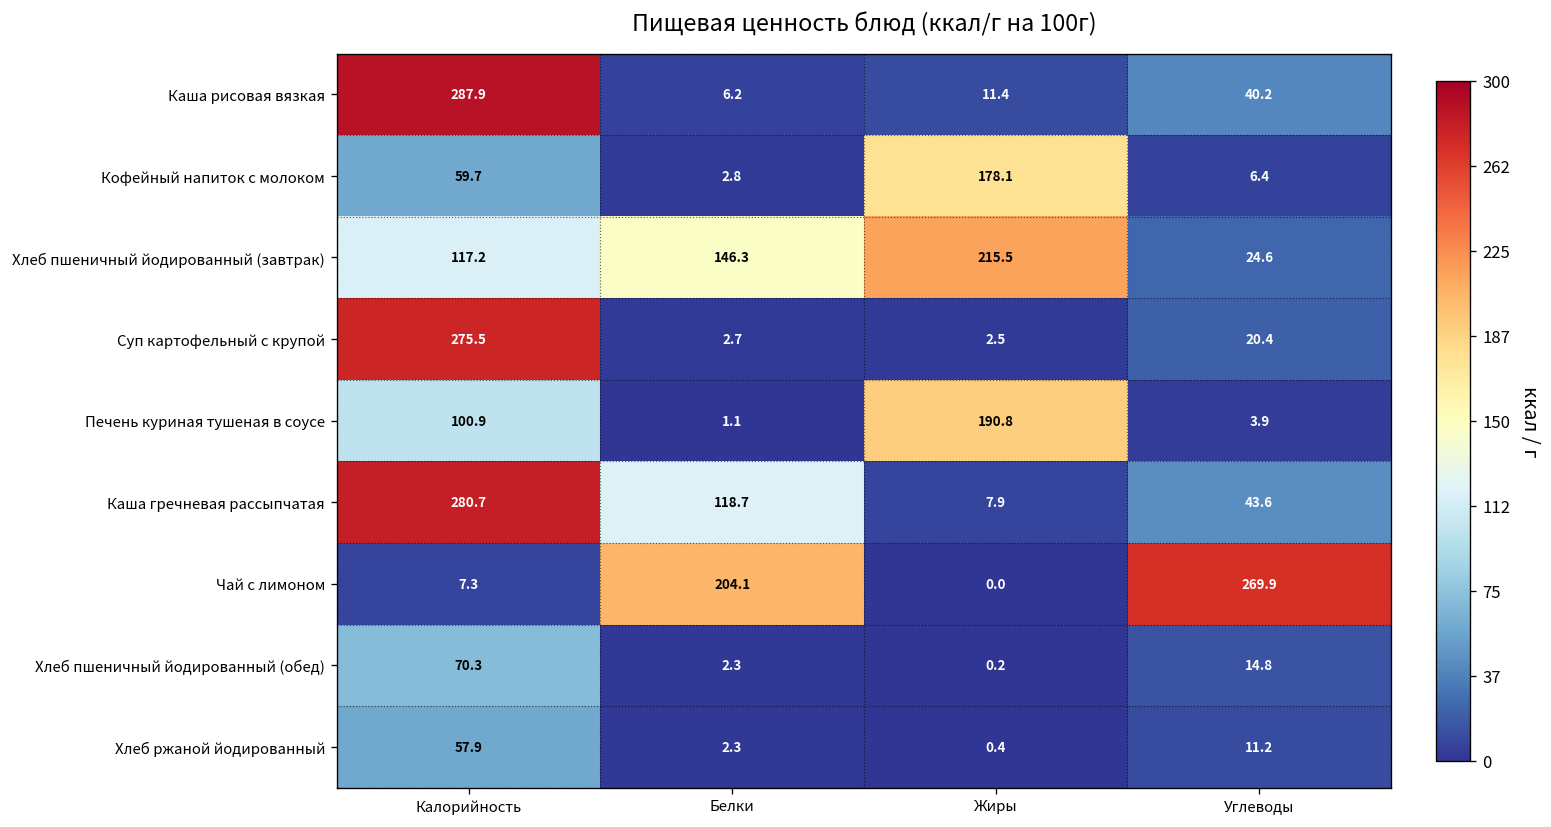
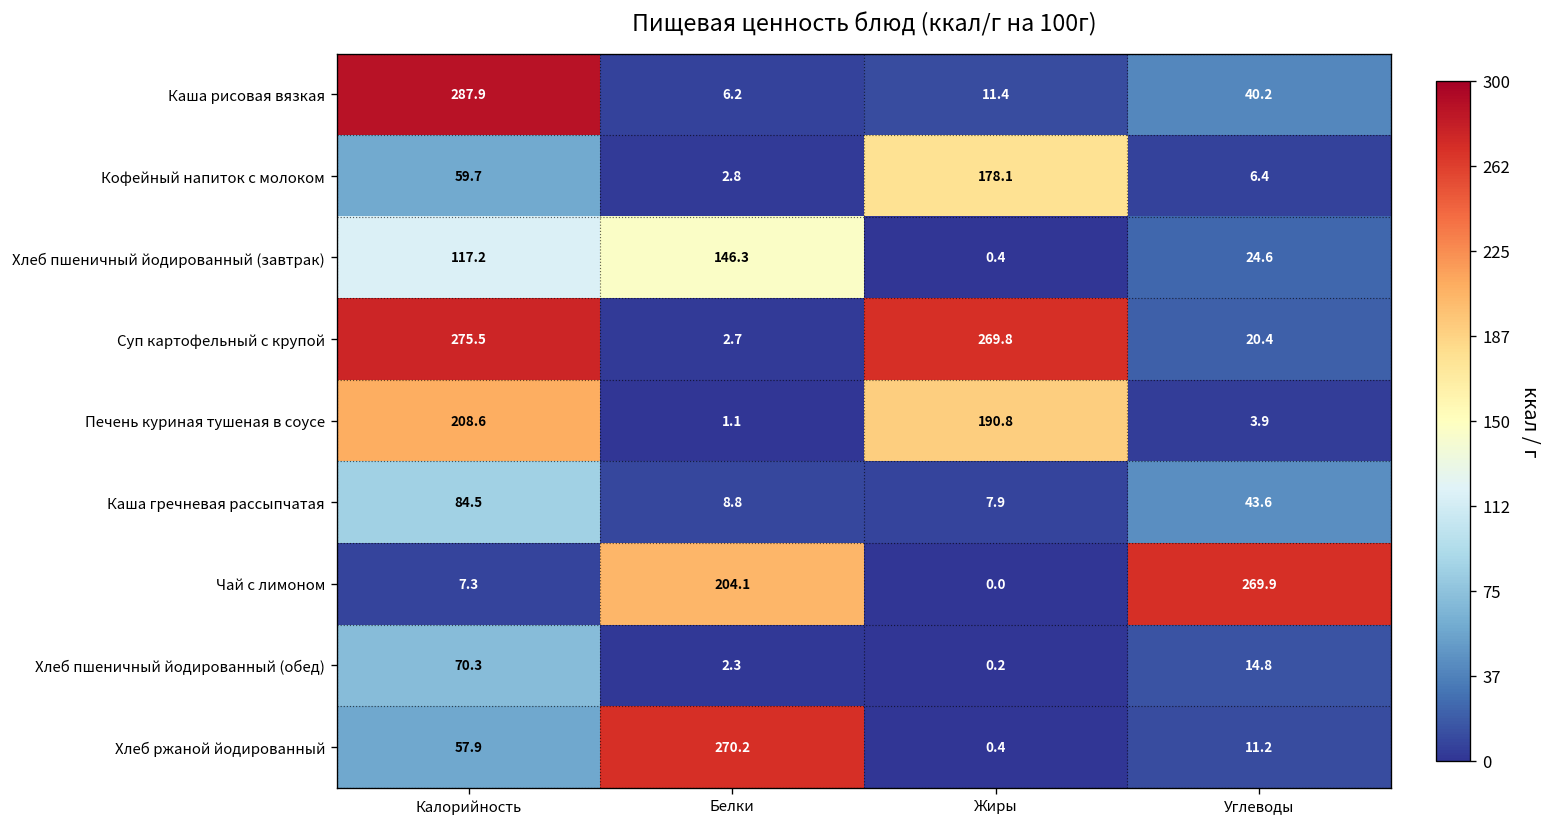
  {
    "Каша рисовая вязкая": {
      "Калорийность": 287.9,
      "Белки": 6.2,
      "Жиры": 11.4,
      "Углеводы": 40.2
    },
    "Кофейный напиток с молоком": {
      "Калорийность": 59.7,
      "Белки": 2.8,
      "Жиры": 178.1,
      "Углеводы": 6.4
    },
    "Хлеб пшеничный йодированный (завтрак)": {
      "Калорийность": 117.2,
      "Белки": 146.3,
-     "Жиры": 215.5,
+     "Жиры": 0.4,
      "Углеводы": 24.6
    },
    "Суп картофельный с крупой": {
      "Калорийность": 275.5,
      "Белки": 2.7,
-     "Жиры": 2.5,
+     "Жиры": 269.8,
      "Углеводы": 20.4
    },
    "Печень куриная тушеная в соусе": {
-     "Калорийность": 100.9,
+     "Калорийность": 208.6,
      "Белки": 1.1,
      "Жиры": 190.8,
      "Углеводы": 3.9
    },
    "Каша гречневая рассыпчатая": {
-     "Калорийность": 280.7,
-     "Белки": 118.7,
+     "Калорийность": 84.5,
+     "Белки": 8.8,
      "Жиры": 7.9,
      "Углеводы": 43.6
    },
    "Чай с лимоном": {
      "Калорийность": 7.3,
      "Белки": 204.1,
      "Жиры": 0.0,
      "Углеводы": 269.9
    },
    "Хлеб пшеничный йодированный (обед)": {
      "Калорийность": 70.3,
      "Белки": 2.3,
      "Жиры": 0.2,
      "Углеводы": 14.8
    },
    "Хлеб ржаной йодированный": {
      "Калорийность": 57.9,
-     "Белки": 2.3,
+     "Белки": 270.2,
      "Жиры": 0.4,
      "Углеводы": 11.2
    }
  }
